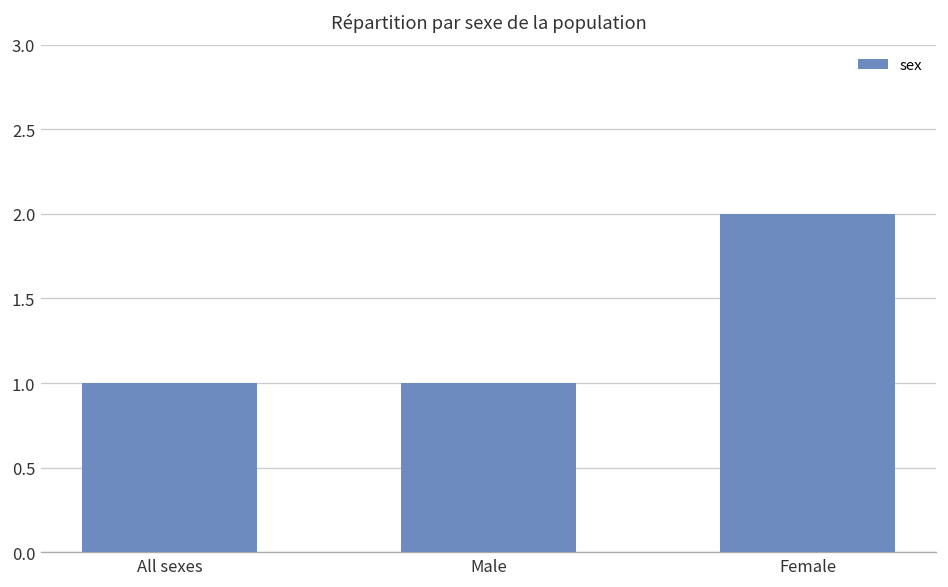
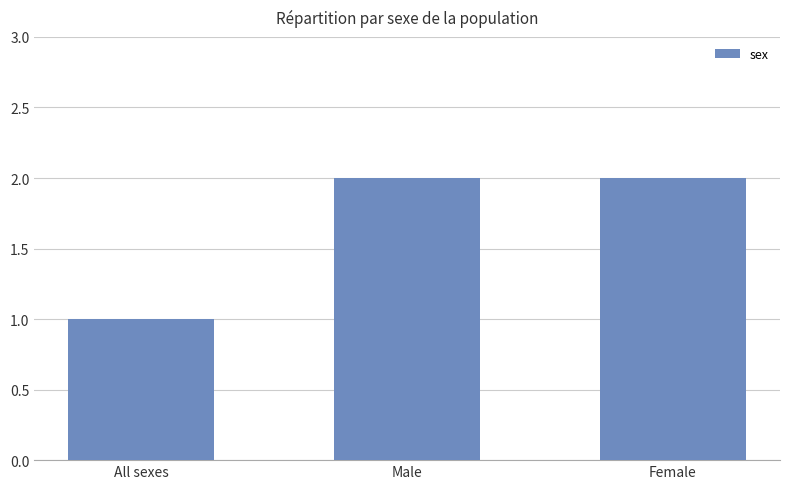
  {
    "All sexes": 1,
-   "Male": 1,
+   "Male": 2,
    "Female": 2
  }
